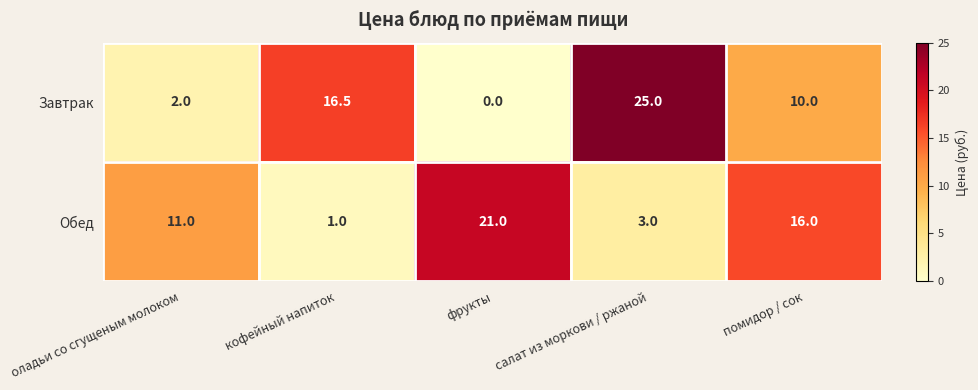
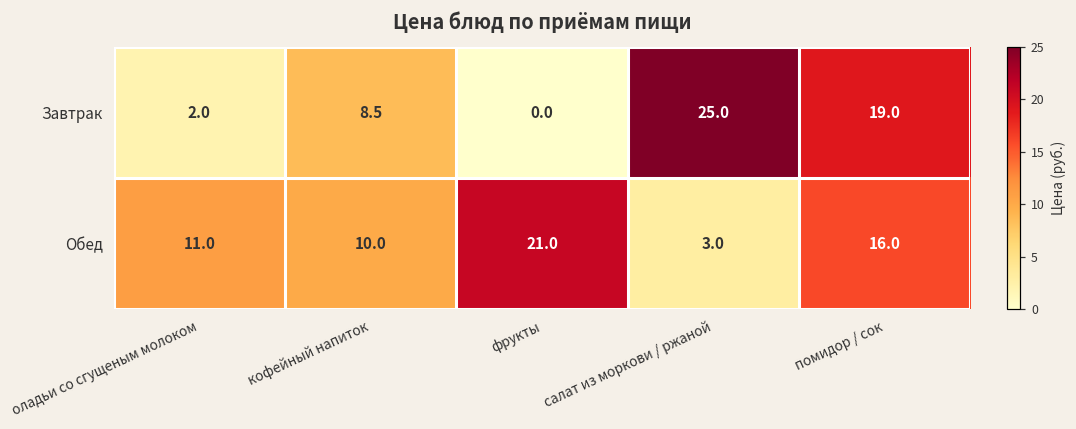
  {
    "Завтрак": {
      "оладьи со сгущеным молоком": 2.0,
-     "кофейный напиток": 16.5,
+     "кофейный напиток": 8.5,
      "фрукты": 0.0,
      "салат из моркови / ржаной": 25.0,
-     "помидор / сок": 10.0
+     "помидор / сок": 19.0
    },
    "Обед": {
      "оладьи со сгущеным молоком": 11.0,
-     "кофейный напиток": 1.0,
+     "кофейный напиток": 10.0,
      "фрукты": 21.0,
      "салат из моркови / ржаной": 3.0,
      "помидор / сок": 16.0
    }
  }
